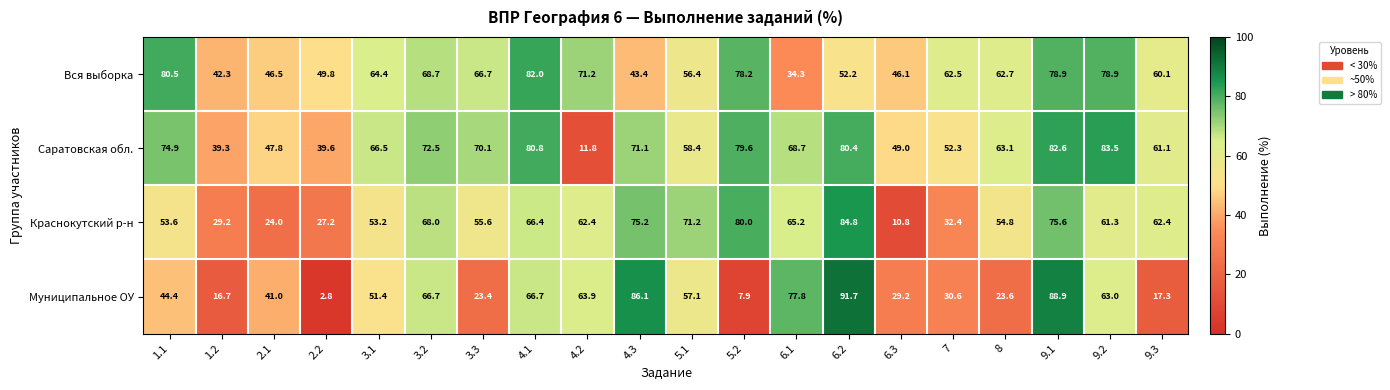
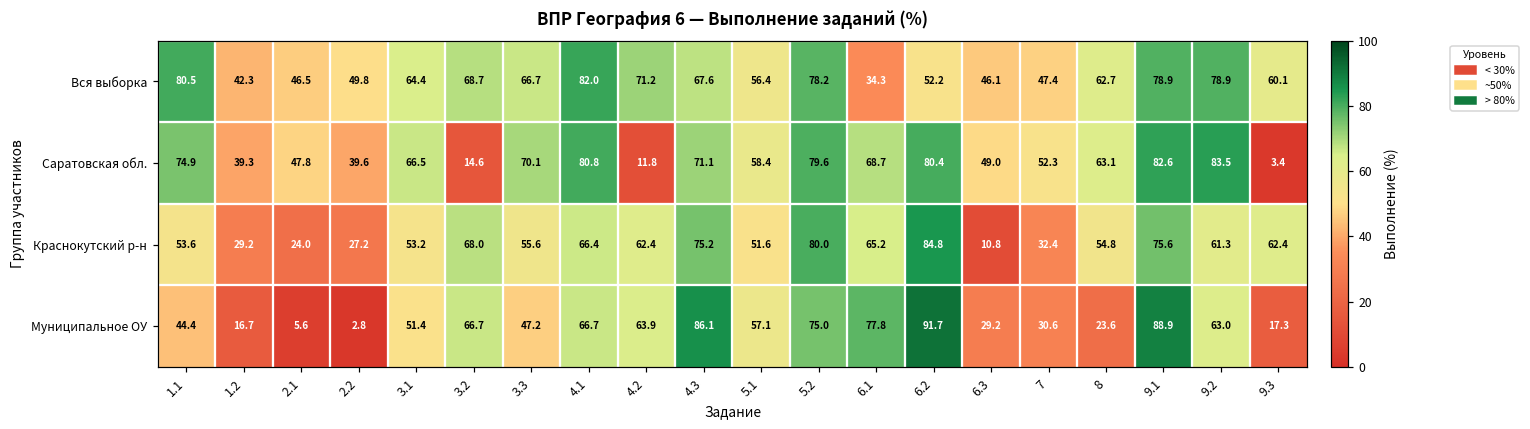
  {
    "Вся выборка": {
      "1.1": 80.5,
      "1.2": 42.3,
      "2.1": 46.5,
      "2.2": 49.8,
      "3.1": 64.4,
      "3.2": 68.7,
      "3.3": 66.7,
      "4.1": 82.0,
      "4.2": 71.2,
-     "4.3": 43.4,
+     "4.3": 67.6,
      "5.1": 56.4,
      "5.2": 78.2,
      "6.1": 34.3,
      "6.2": 52.2,
      "6.3": 46.1,
-     "7": 62.5,
+     "7": 47.4,
      "8": 62.7,
      "9.1": 78.9,
      "9.2": 78.9,
      "9.3": 60.1
    },
    "Саратовская обл.": {
      "1.1": 74.9,
      "1.2": 39.3,
      "2.1": 47.8,
      "2.2": 39.6,
      "3.1": 66.5,
-     "3.2": 72.5,
+     "3.2": 14.6,
      "3.3": 70.1,
      "4.1": 80.8,
      "4.2": 11.8,
      "4.3": 71.1,
      "5.1": 58.4,
      "5.2": 79.6,
      "6.1": 68.7,
      "6.2": 80.4,
      "6.3": 49.0,
      "7": 52.3,
      "8": 63.1,
      "9.1": 82.6,
      "9.2": 83.5,
-     "9.3": 61.1
+     "9.3": 3.4
    },
    "Краснокутский р-н": {
      "1.1": 53.6,
      "1.2": 29.2,
      "2.1": 24.0,
      "2.2": 27.2,
      "3.1": 53.2,
      "3.2": 68.0,
      "3.3": 55.6,
      "4.1": 66.4,
      "4.2": 62.4,
      "4.3": 75.2,
-     "5.1": 71.2,
+     "5.1": 51.6,
      "5.2": 80.0,
      "6.1": 65.2,
      "6.2": 84.8,
      "6.3": 10.8,
      "7": 32.4,
      "8": 54.8,
      "9.1": 75.6,
      "9.2": 61.3,
      "9.3": 62.4
    },
    "Муниципальное ОУ": {
      "1.1": 44.4,
      "1.2": 16.7,
-     "2.1": 41.0,
+     "2.1": 5.6,
      "2.2": 2.8,
      "3.1": 51.4,
      "3.2": 66.7,
-     "3.3": 23.4,
+     "3.3": 47.2,
      "4.1": 66.7,
      "4.2": 63.9,
      "4.3": 86.1,
      "5.1": 57.1,
-     "5.2": 7.9,
+     "5.2": 75.0,
      "6.1": 77.8,
      "6.2": 91.7,
      "6.3": 29.2,
      "7": 30.6,
      "8": 23.6,
      "9.1": 88.9,
      "9.2": 63.0,
      "9.3": 17.3
    }
  }
